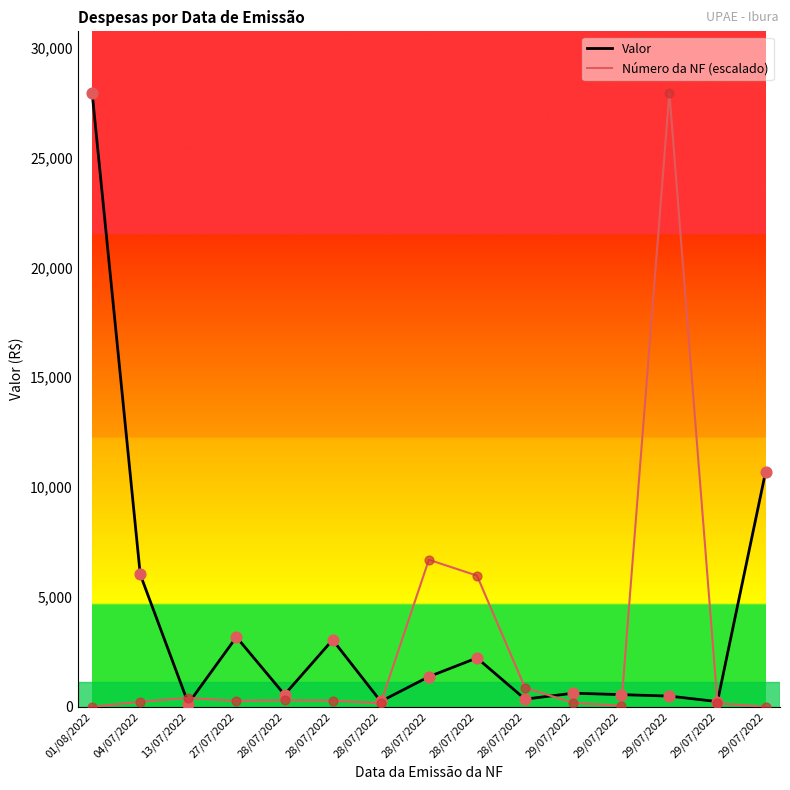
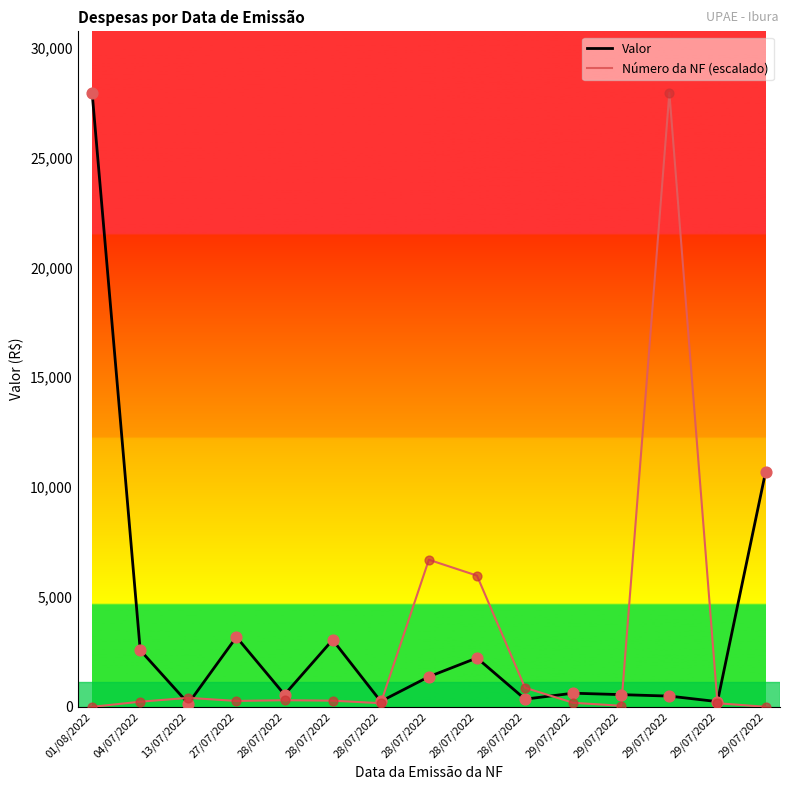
  {
    "Valor": {
      "01/08/2022": "28,000",
-     "04/07/2022": "6,000",
+     "04/07/2022": "2,600",
      "27/07/2022": "3,200"
    }
  }
